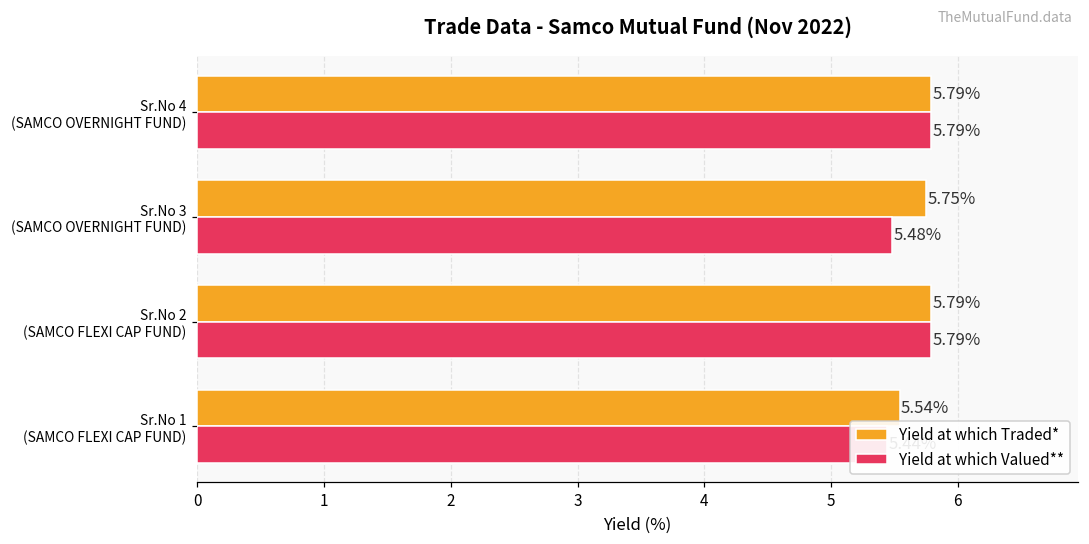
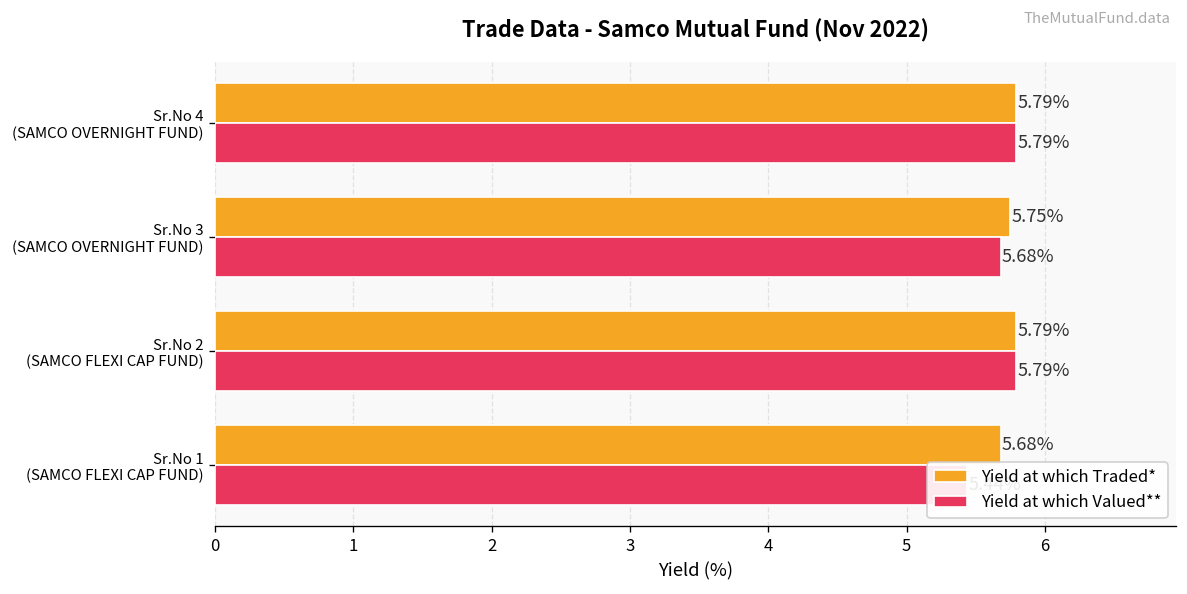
  {
    "Yield at which Traded*": {
      "Sr.No 4 (SAMCO OVERNIGHT FUND)": "5.79%",
      "Sr.No 3 (SAMCO OVERNIGHT FUND)": "5.75%",
      "Sr.No 2 (SAMCO FLEXI CAP FUND)": "5.79%",
-     "Sr.No 1 (SAMCO FLEXI CAP FUND)": "5.54%"
+     "Sr.No 1 (SAMCO FLEXI CAP FUND)": "5.68%"
    },
    "Yield at which Valued**": {
      "Sr.No 4 (SAMCO OVERNIGHT FUND)": "5.79%",
-     "Sr.No 3 (SAMCO OVERNIGHT FUND)": "5.48%",
+     "Sr.No 3 (SAMCO OVERNIGHT FUND)": "5.68%",
      "Sr.No 2 (SAMCO FLEXI CAP FUND)": "5.79%"
    }
  }
